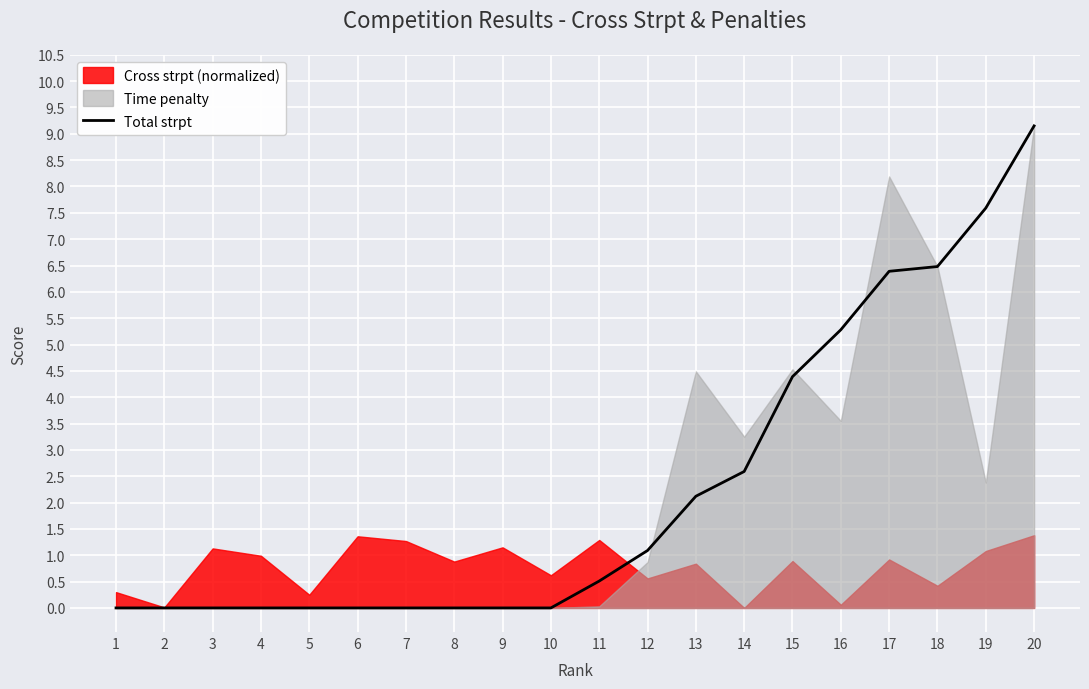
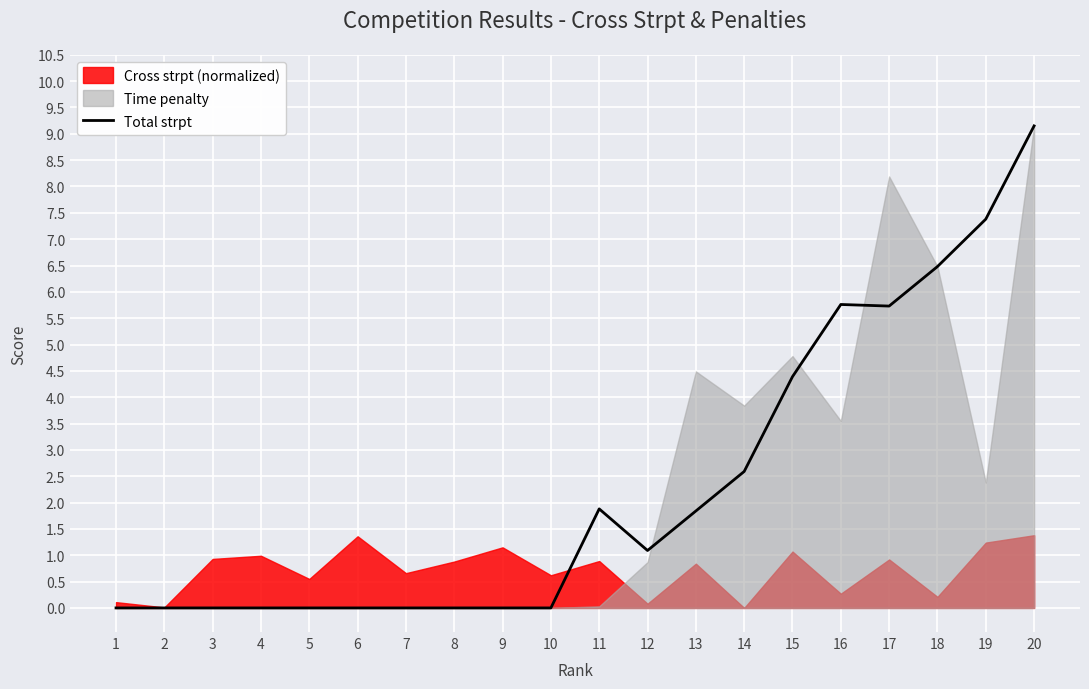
  {
    "Cross strpt (normalized)": {
-     "1": 0.3,
-     "3": 1.1,
+     "1": 0.1,
+     "3": 0.9,
      "4": 1.0,
-     "5": 0.3,
+     "5": 0.6,
      "6": 1.4,
-     "7": 1.3,
+     "7": 0.7,
      "8": 0.9,
      "9": 1.2,
      "10": 0.6,
-     "11": 1.3,
-     "12": 0.6,
+     "11": 0.9,
+     "12": 0.1,
      "13": 0.8,
      "14": 0.0,
-     "15": 0.9,
-     "16": 0.1,
+     "15": 1.1,
+     "16": 0.3,
      "17": 0.9,
-     "18": 0.4,
-     "19": 1.1,
+     "18": 0.2,
+     "19": 1.2,
      "20": 1.4
    },
    "Total strpt": {
-     "11": 0.5,
+     "11": 1.9,
      "12": 1.1,
-     "13": 2.1,
+     "13": 1.8,
      "14": 2.6,
      "15": 4.4,
-     "16": 5.3,
-     "17": 6.4,
-     "19": 7.6
+     "16": 5.8,
+     "17": 5.7,
+     "19": 7.4
    },
    "Time penalty": {
      "12": 0.9,
      "13": 4.5,
-     "14": 3.3,
-     "15": 4.5,
+     "14": 3.8,
+     "15": 4.8,
      "16": 3.6,
      "17": 8.2,
      "19": 2.4
    }
  }
